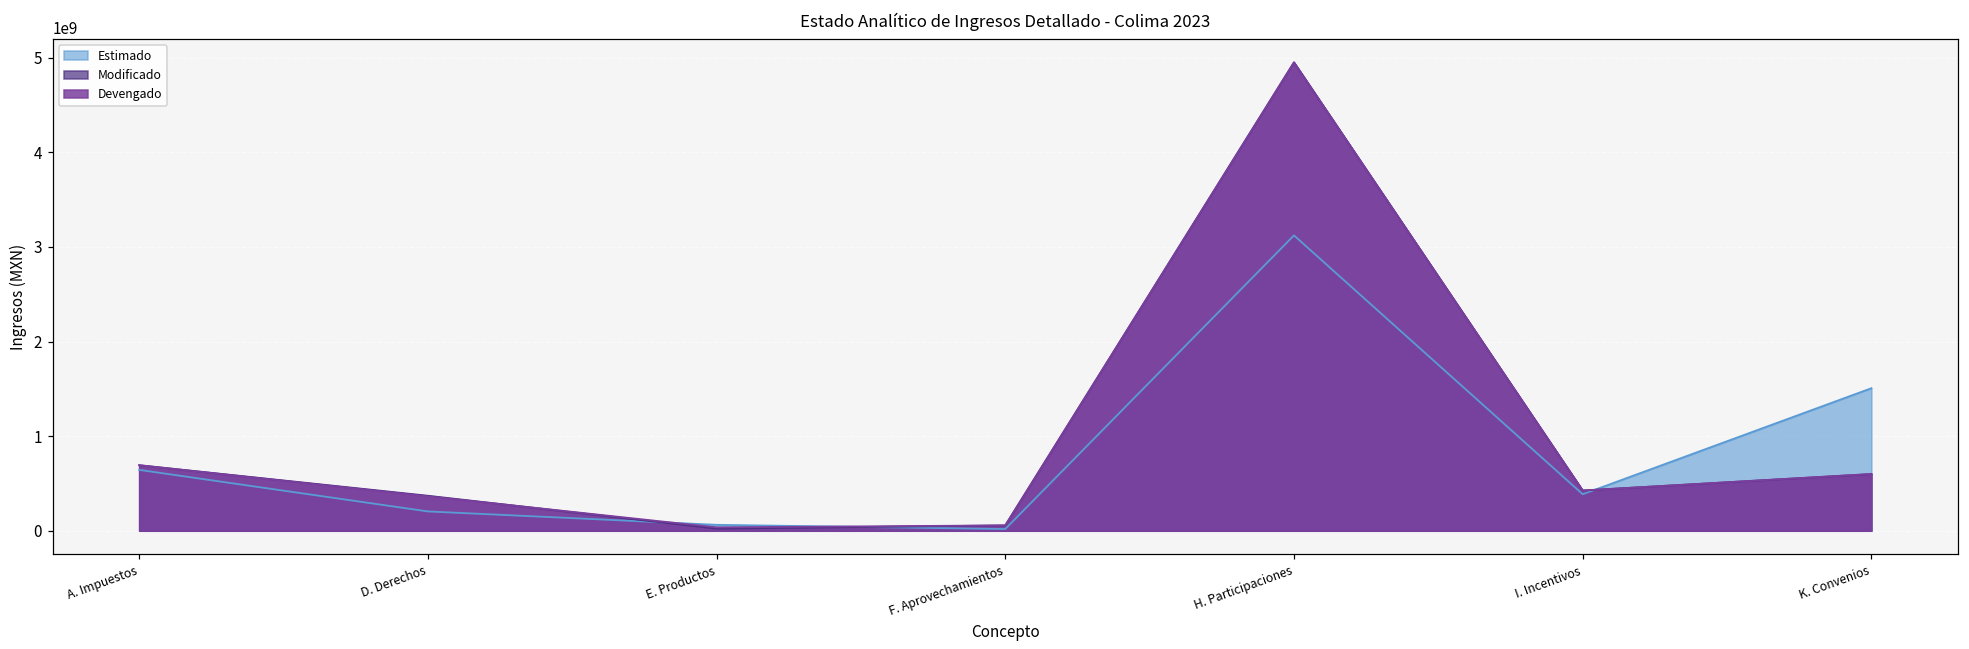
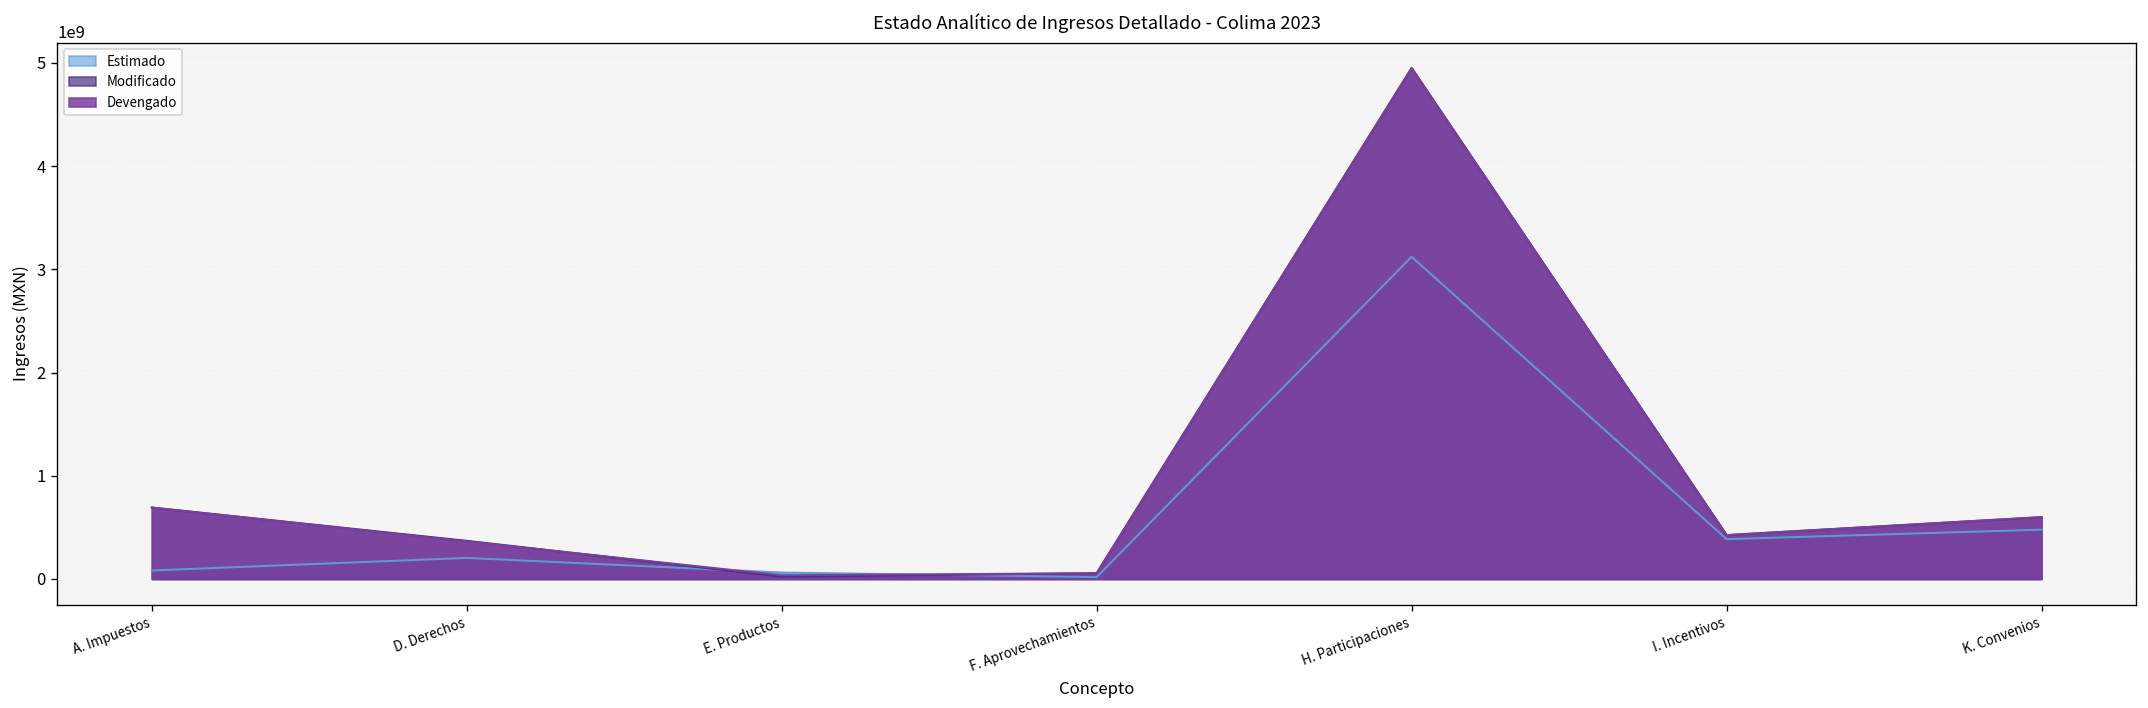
  {
    "Estimado": {
-     "A. Impuestos": 600000000,
+     "A. Impuestos": 100000000,
      "D. Derechos": 200000000,
      "F. Aprovechamientos": 0,
      "H. Participaciones": 3100000000,
      "I. Incentivos": 400000000,
-     "K. Convenios": 1500000000
+     "K. Convenios": 500000000
    }
  }
